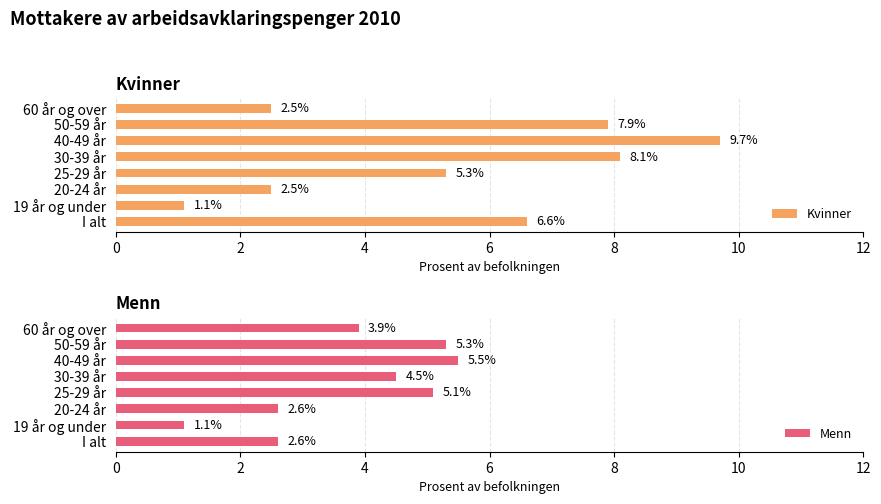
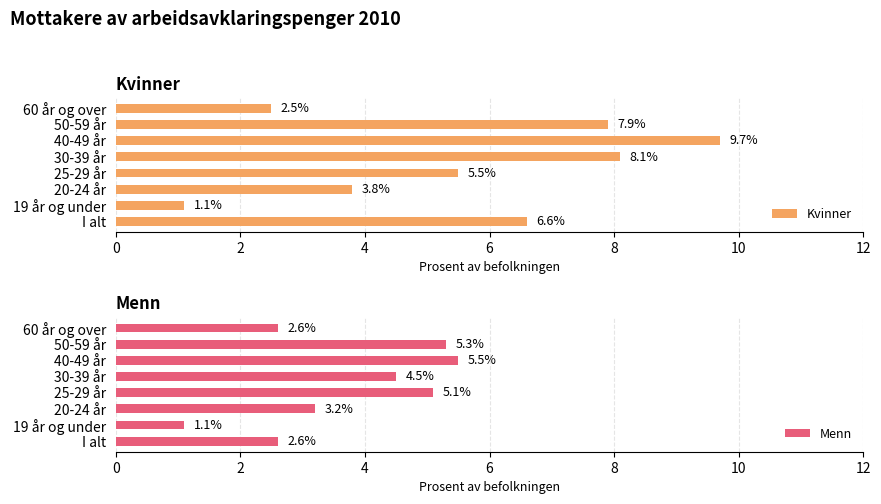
  {
    "Kvinner": {
      "60 år og over": "2.5%",
      "50-59 år": "7.9%",
      "40-49 år": "9.7%",
      "30-39 år": "8.1%",
-     "25-29 år": "5.3%",
-     "20-24 år": "2.5%",
+     "25-29 år": "5.5%",
+     "20-24 år": "3.8%",
      "19 år og under": "1.1%",
      "I alt": "6.6%"
    },
    "Menn": {
-     "60 år og over": "3.9%",
+     "60 år og over": "2.6%",
      "50-59 år": "5.3%",
      "40-49 år": "5.5%",
      "30-39 år": "4.5%",
      "25-29 år": "5.1%",
-     "20-24 år": "2.6%",
+     "20-24 år": "3.2%",
      "19 år og under": "1.1%",
      "I alt": "2.6%"
    }
  }
